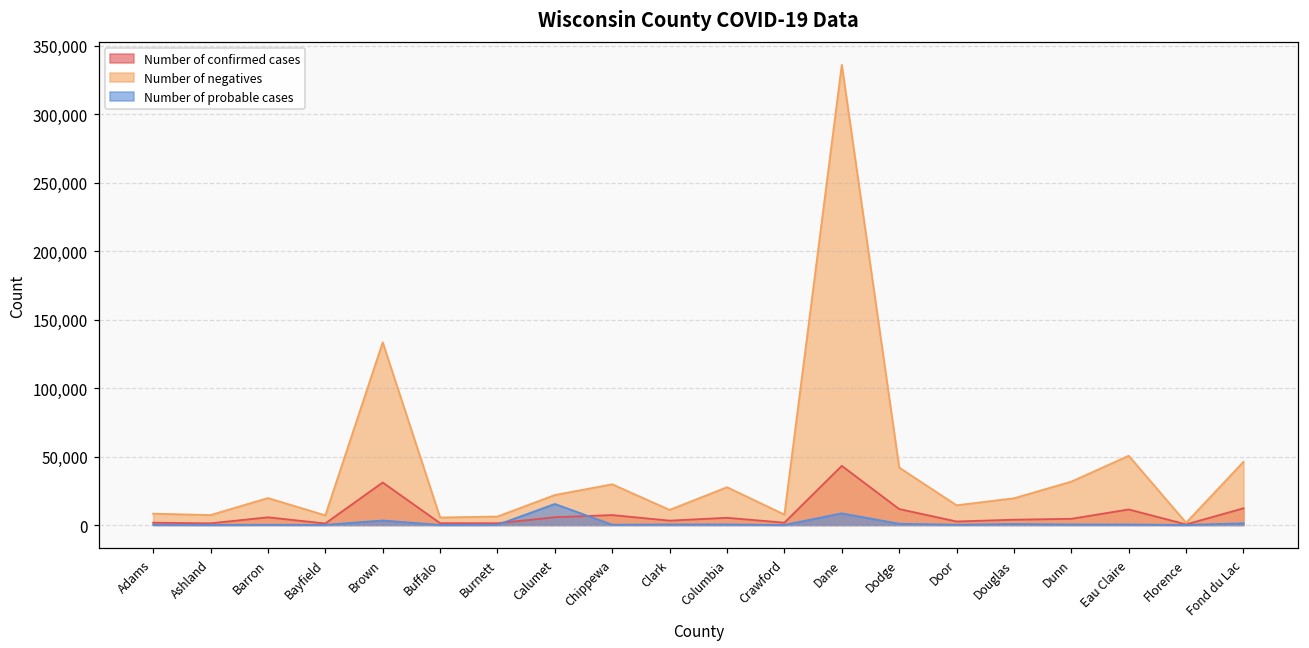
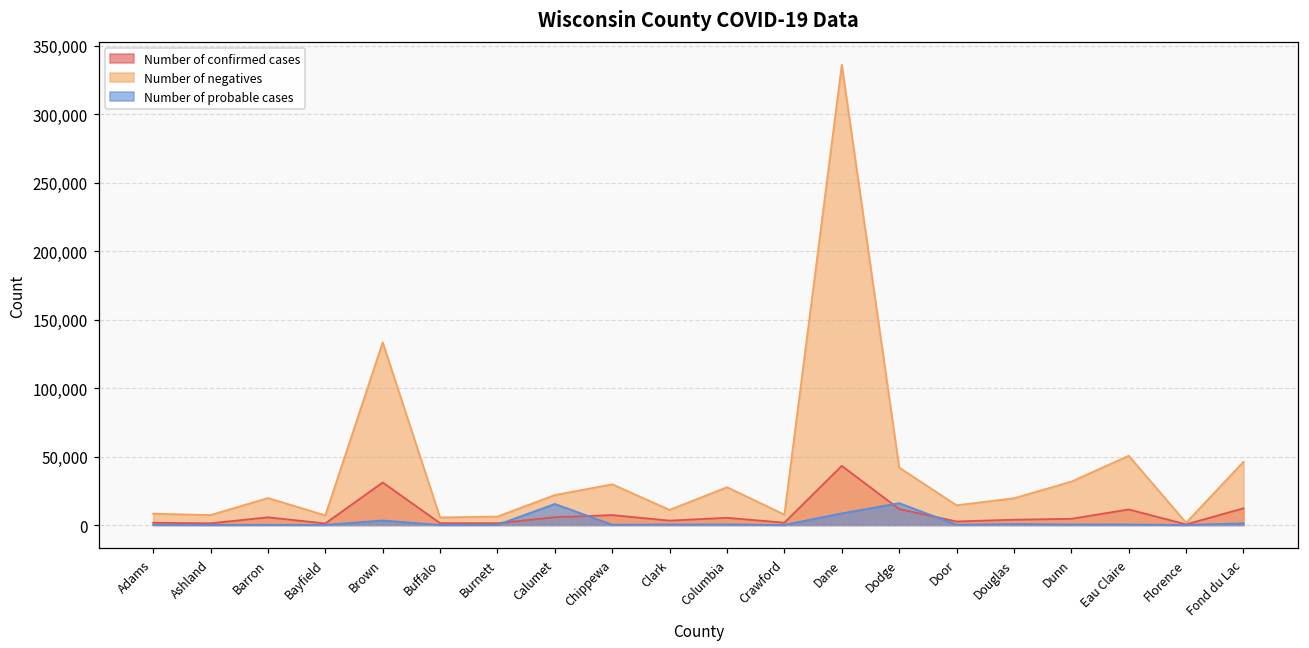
  {
    "Number of confirmed cases": {
      "Barron": "6,000",
      "Brown": "31,000",
      "Calumet": "6,000",
      "Chippewa": "7,000",
      "Clark": "3,000",
      "Columbia": "5,000",
      "Dane": "43,000",
      "Dodge": "12,000",
      "Door": "3,000",
      "Douglas": "4,000",
      "Dunn": "5,000",
      "Eau Claire": "11,000",
      "Fond du Lac": "12,000"
    },
    "Number of negatives": {
      "Adams": "8,000",
      "Ashland": "7,000",
      "Barron": "20,000",
      "Bayfield": "7,000",
      "Brown": "133,000",
      "Buffalo": "5,000",
      "Burnett": "6,000",
      "Calumet": "22,000",
      "Chippewa": "30,000",
      "Clark": "11,000",
      "Columbia": "28,000",
      "Crawford": "8,000",
      "Dane": "336,000",
      "Dodge": "42,000",
      "Door": "14,000",
      "Douglas": "20,000",
      "Dunn": "32,000",
      "Eau Claire": "51,000",
      "Fond du Lac": "46,000"
    },
    "Number of probable cases": {
      "Barron": "0",
      "Brown": "3,000",
      "Calumet": "15,000",
      "Chippewa": "0",
      "Clark": "0",
      "Columbia": "0",
      "Dane": "9,000",
-     "Dodge": "1,000",
+     "Dodge": "16,000",
      "Door": "0",
      "Douglas": "1,000",
      "Dunn": "0",
      "Eau Claire": "0",
      "Fond du Lac": "1,000"
    }
  }
